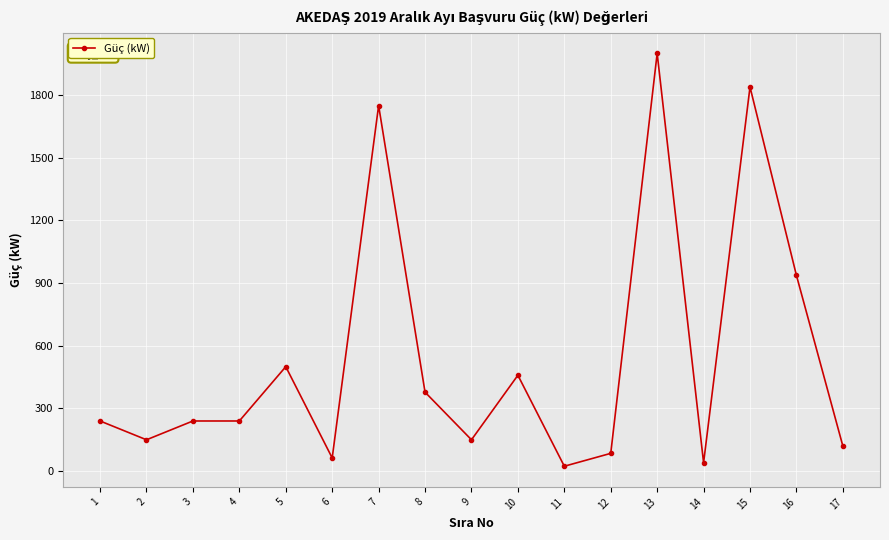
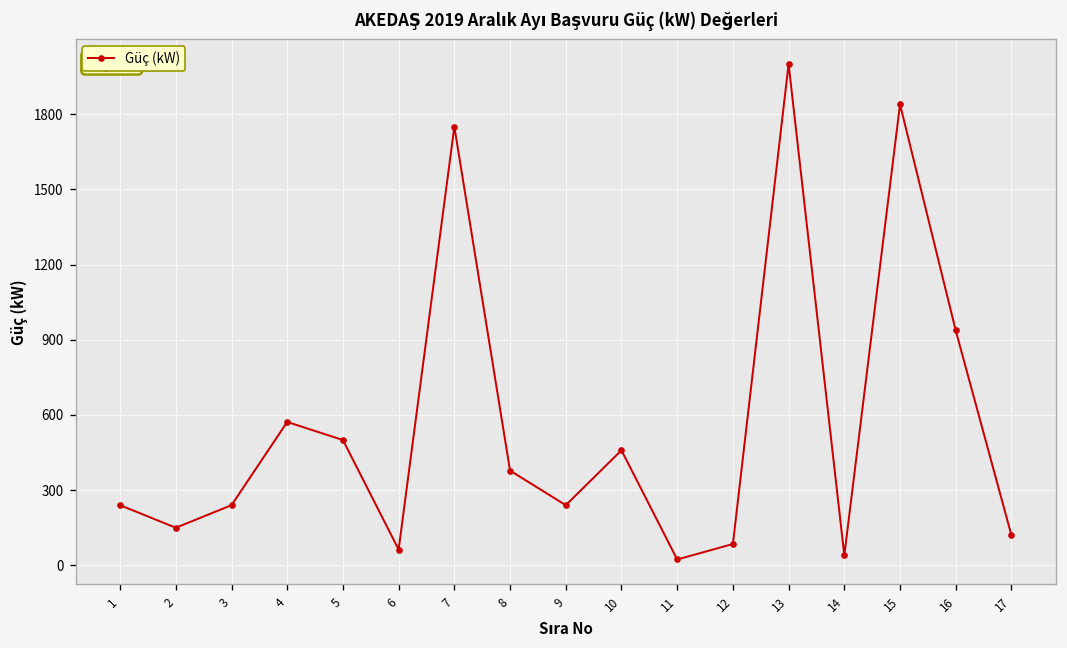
  {
    "1": 240,
    "2": 150,
    "3": 240,
-   "4": 240,
+   "4": 570,
    "5": 500,
    "6": 60,
    "7": 1750,
    "8": 380,
-   "9": 150,
+   "9": 240,
    "10": 460,
    "11": 20,
    "12": 90,
    "13": 2000,
    "14": 40,
    "15": 1840,
    "16": 940,
    "17": 120
  }
